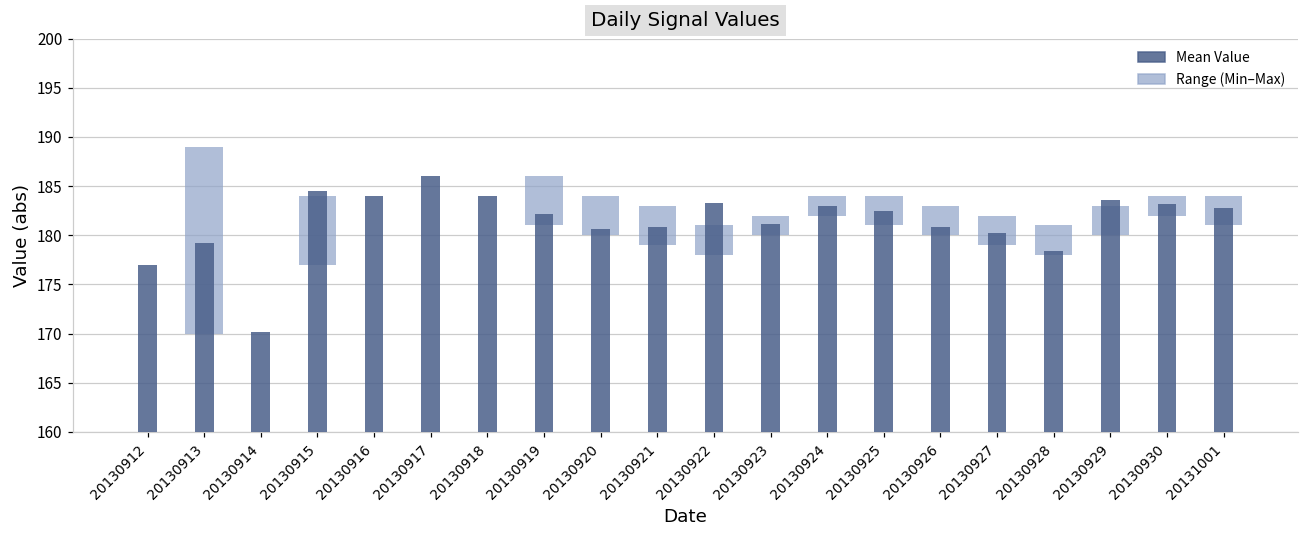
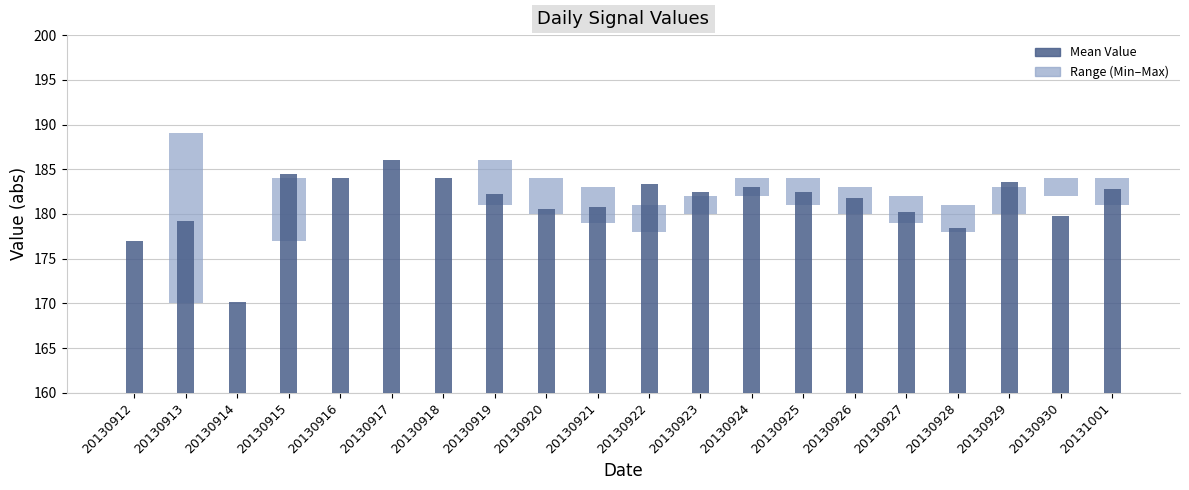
  {
    "Mean Value": {
      "20130912": 177,
      "20130914": 170,
      "20130915": 185,
      "20130916": 184,
      "20130917": 186,
      "20130918": 184,
      "20130922": 183,
-     "20130923": 181,
-     "20130926": 181,
+     "20130923": 183,
+     "20130926": 182,
      "20130929": 184,
-     "20130930": 183
+     "20130930": 180
    }
  }
